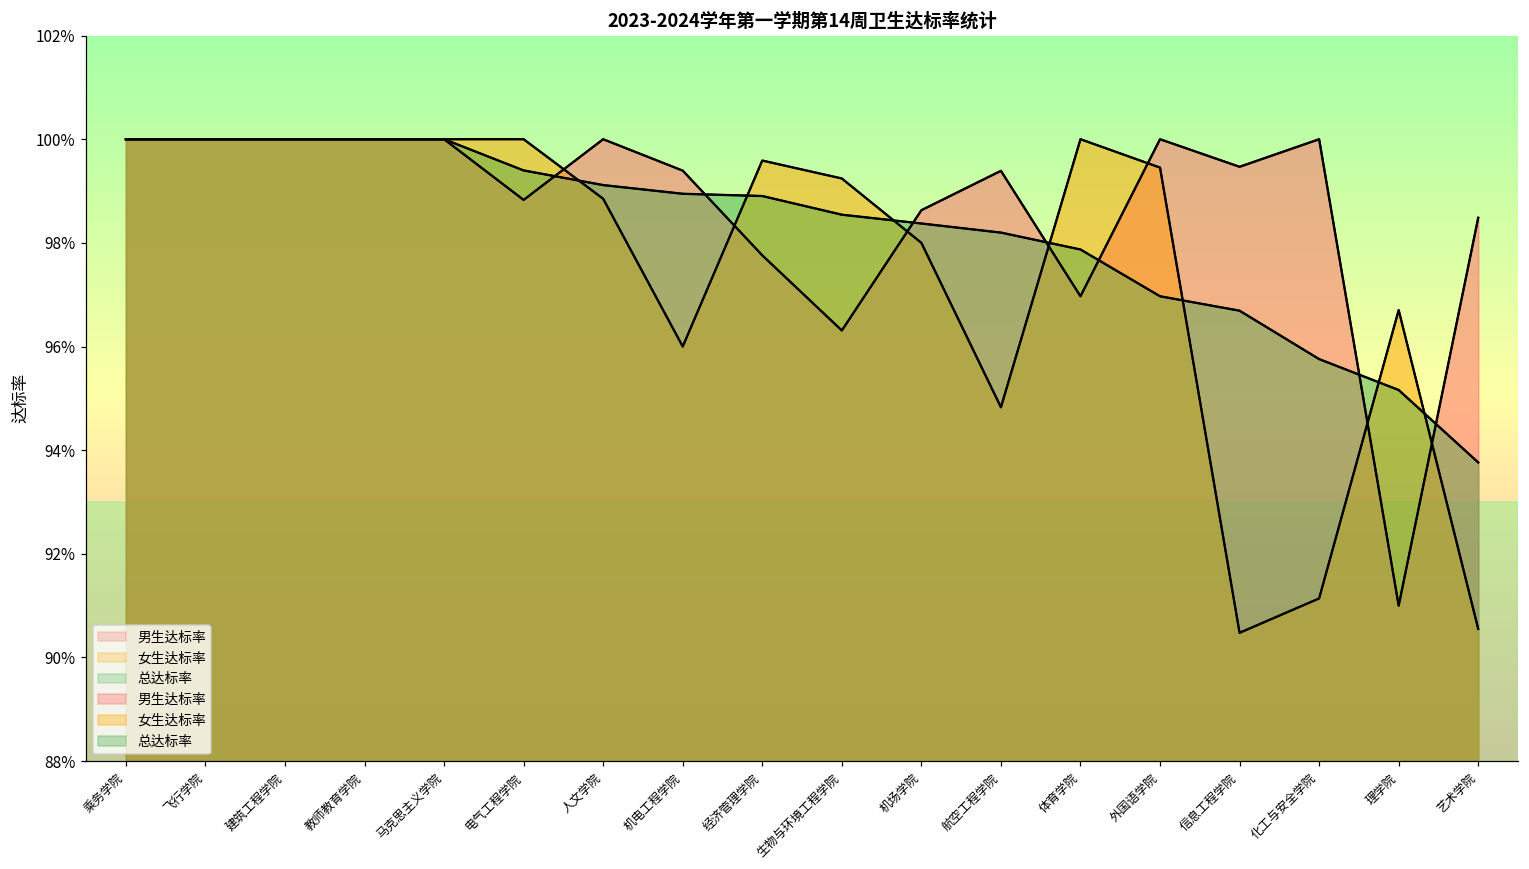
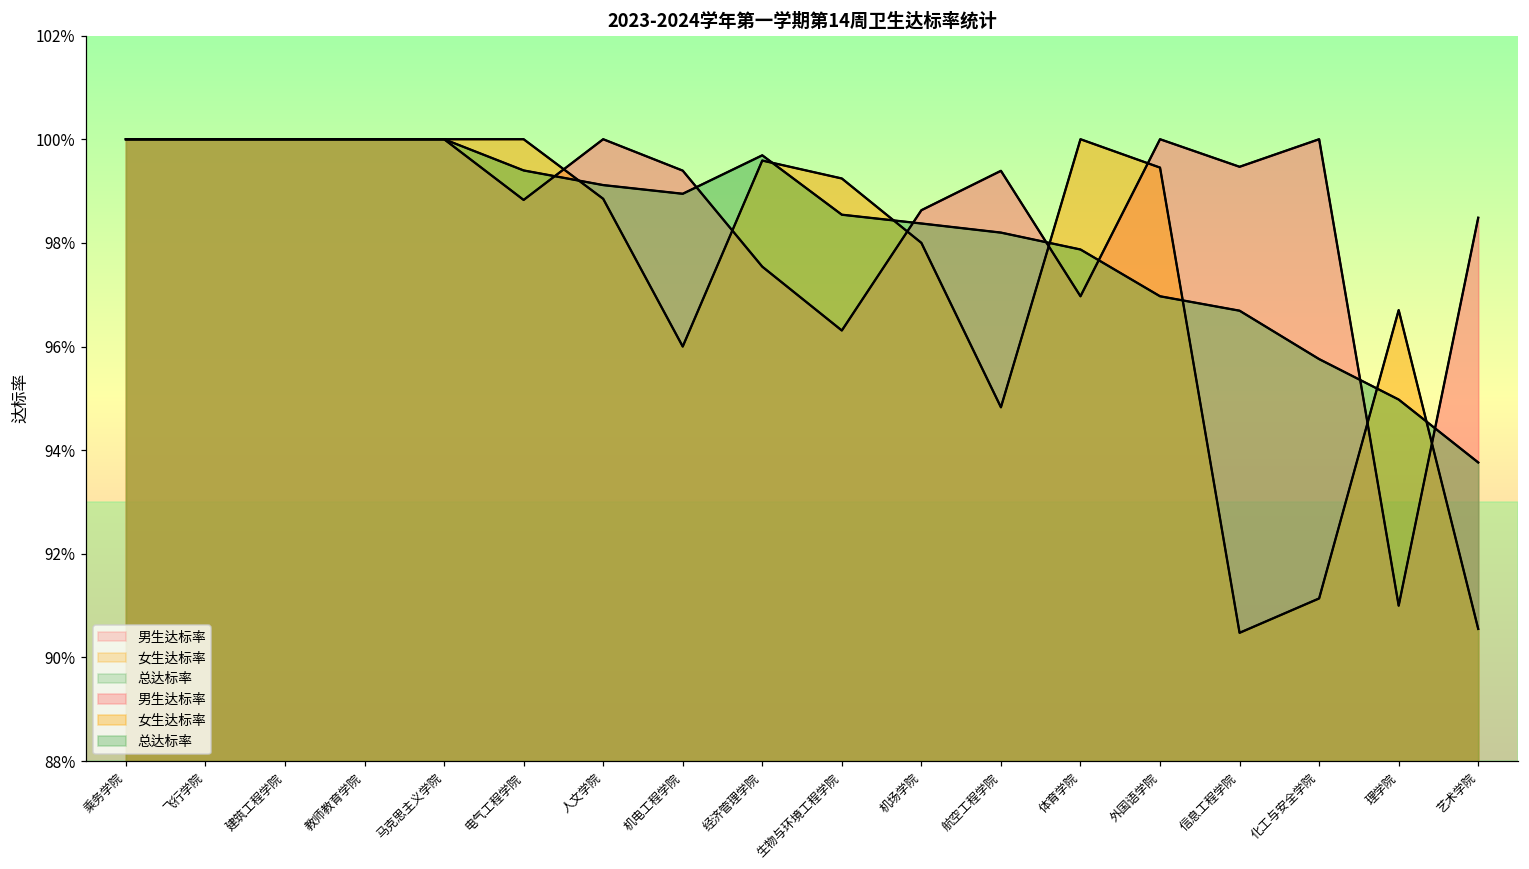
  {
    "男生达标率": {
      "电气工程学院": "98.8%",
      "人文学院": "100.0%",
      "机电工程学院": "99.4%",
-     "经济管理学院": "97.8%",
+     "经济管理学院": "97.5%",
      "生物与环境工程学院": "96.3%",
      "机场学院": "98.6%",
      "航空工程学院": "99.4%",
      "体育学院": "97.0%",
      "外国语学院": "100.0%",
      "信息工程学院": "99.5%",
      "化工与安全学院": "100.0%",
      "艺术学院": "98.5%"
    },
    "女生达标率": {
      "电气工程学院": "100.0%",
      "人文学院": "98.9%",
      "机电工程学院": "96.0%",
      "经济管理学院": "99.6%",
      "生物与环境工程学院": "99.2%",
      "机场学院": "98.0%",
      "航空工程学院": "94.8%",
      "体育学院": "100.0%",
      "外国语学院": "99.5%",
      "理学院": "96.7%"
    },
    "总达标率": {
      "电气工程学院": "99.4%",
      "人文学院": "99.1%",
      "机电工程学院": "98.9%",
-     "经济管理学院": "98.9%",
+     "经济管理学院": "99.7%",
      "生物与环境工程学院": "98.5%",
      "机场学院": "98.4%",
      "航空工程学院": "98.2%",
      "体育学院": "97.9%",
      "外国语学院": "97.0%",
      "信息工程学院": "96.7%",
      "化工与安全学院": "95.8%",
-     "理学院": "95.2%",
+     "理学院": "95.0%",
      "艺术学院": "93.8%"
    }
  }
